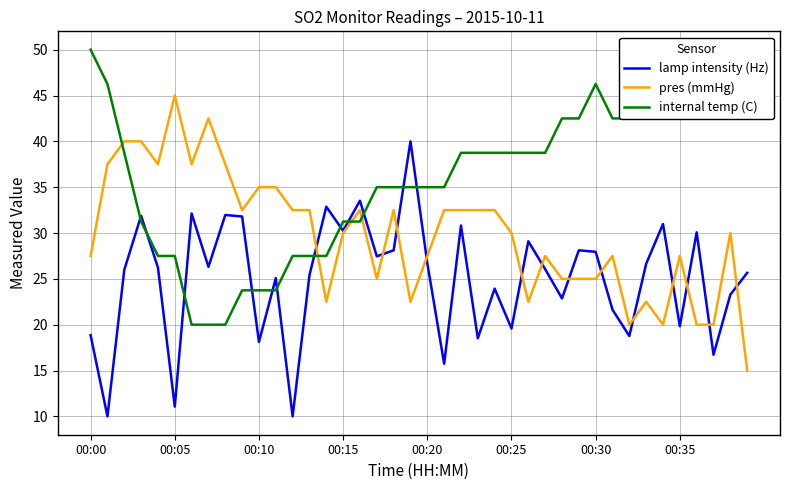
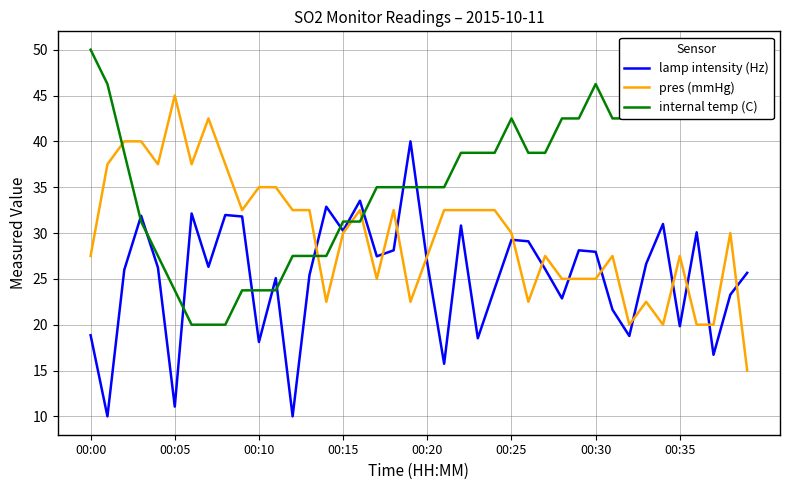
  {
    "lamp intensity (Hz)": {
      "00:00": 19,
      "00:05": 11,
      "00:10": 18,
      "00:20": 27,
-     "00:25": 20,
+     "00:25": 29,
      "00:30": 28,
      "00:35": 20
    },
    "pres (mmHg)": {
      "00:00": 27,
      "00:05": 45,
      "00:10": 35,
      "00:20": 27,
      "00:25": 30,
      "00:30": 25,
      "00:35": 27
    },
    "internal temp (C)": {
      "00:00": 50,
-     "00:05": 27,
+     "00:05": 24,
      "00:10": 24,
      "00:15": 31,
      "00:20": 35,
-     "00:25": 39,
+     "00:25": 42,
      "00:30": 46
    }
  }
